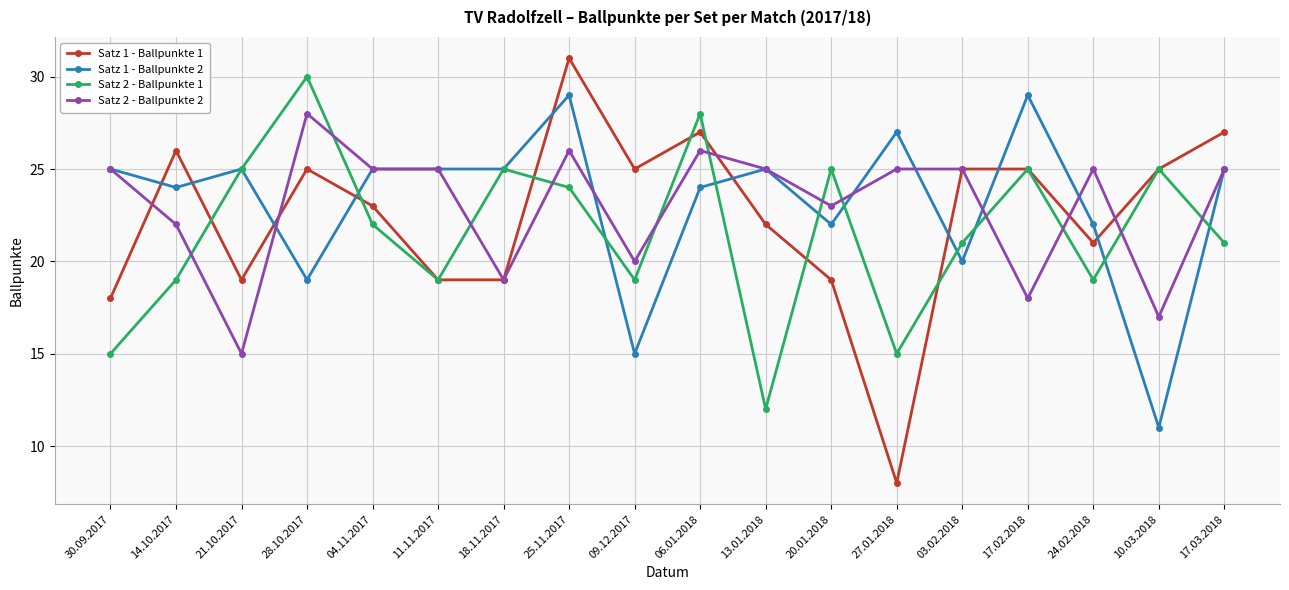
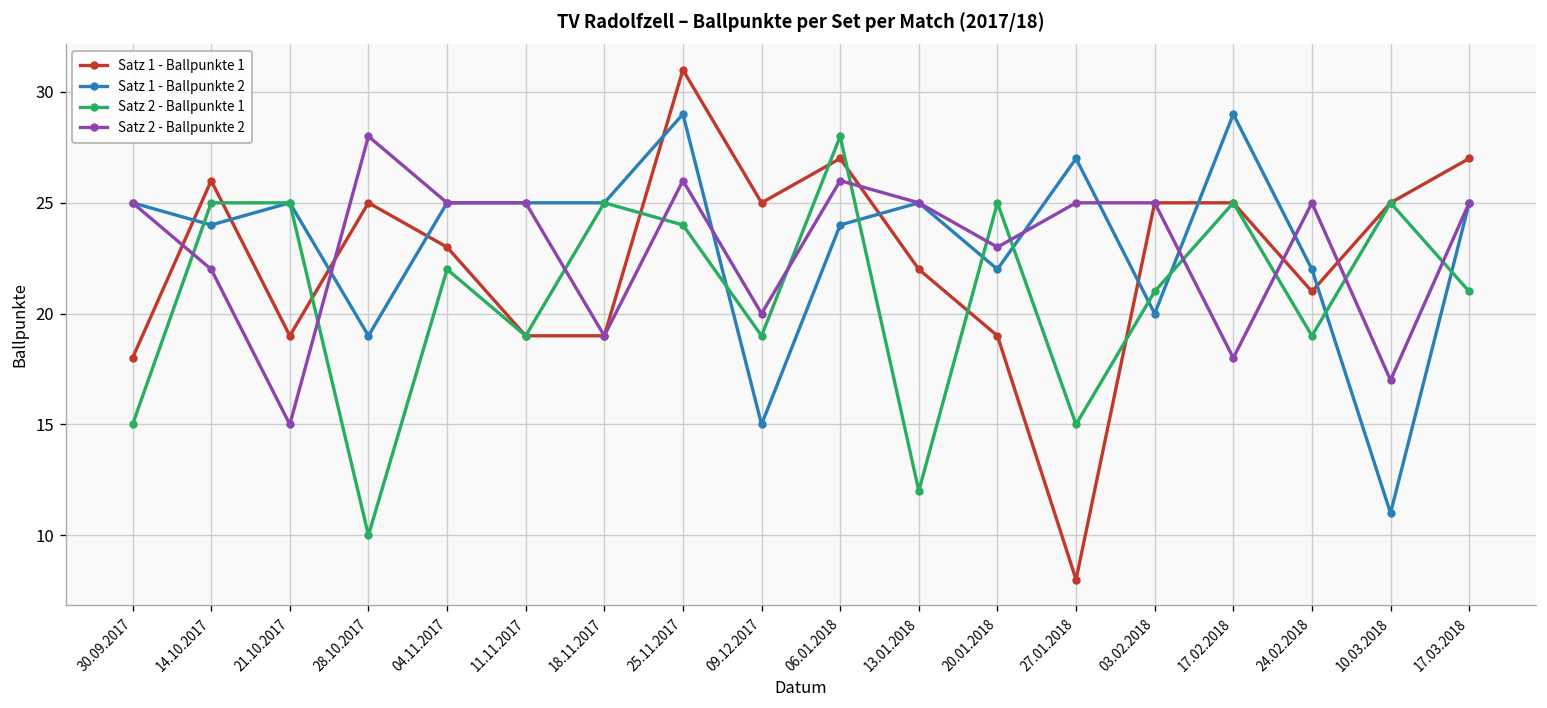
  {
    "Satz 1 - Ballpunkte 1": {
      "30.09.2017": 18,
      "14.10.2017": 26,
      "21.10.2017": 19,
      "28.10.2017": 25,
      "04.11.2017": 23,
      "25.11.2017": 31,
      "09.12.2017": 25,
      "06.01.2018": 27,
      "13.01.2018": 22,
      "20.01.2018": 19,
      "27.01.2018": 8,
      "24.02.2018": 21,
      "17.03.2018": 27
    },
    "Satz 1 - Ballpunkte 2": {
      "14.10.2017": 24,
      "28.10.2017": 19,
      "25.11.2017": 29,
      "09.12.2017": 15,
      "06.01.2018": 24,
      "20.01.2018": 22,
      "27.01.2018": 27,
      "03.02.2018": 20,
      "17.02.2018": 29,
      "24.02.2018": 22,
      "10.03.2018": 11
    },
    "Satz 2 - Ballpunkte 1": {
      "30.09.2017": 15,
-     "14.10.2017": 19,
-     "28.10.2017": 30,
+     "14.10.2017": 25,
+     "28.10.2017": 10,
      "04.11.2017": 22,
      "25.11.2017": 24,
      "09.12.2017": 19,
      "06.01.2018": 28,
      "13.01.2018": 12,
      "20.01.2018": 25,
      "27.01.2018": 15,
      "03.02.2018": 21,
      "24.02.2018": 19,
      "17.03.2018": 21
    },
    "Satz 2 - Ballpunkte 2": {
      "14.10.2017": 22,
      "21.10.2017": 15,
      "28.10.2017": 28,
      "25.11.2017": 26,
      "09.12.2017": 20,
      "06.01.2018": 26,
      "20.01.2018": 23,
      "27.01.2018": 25,
      "17.02.2018": 18,
      "24.02.2018": 25,
      "10.03.2018": 17
    }
  }
